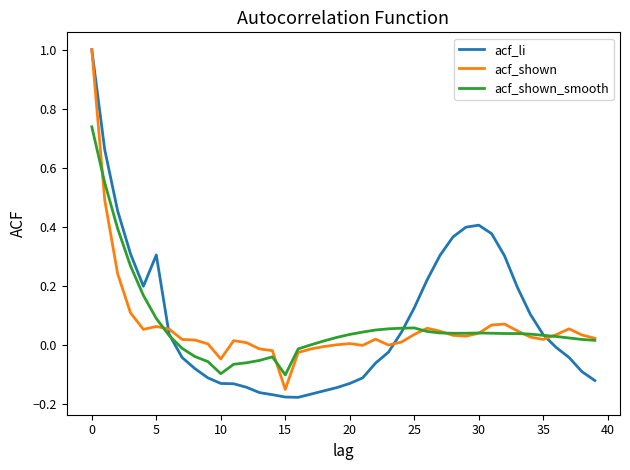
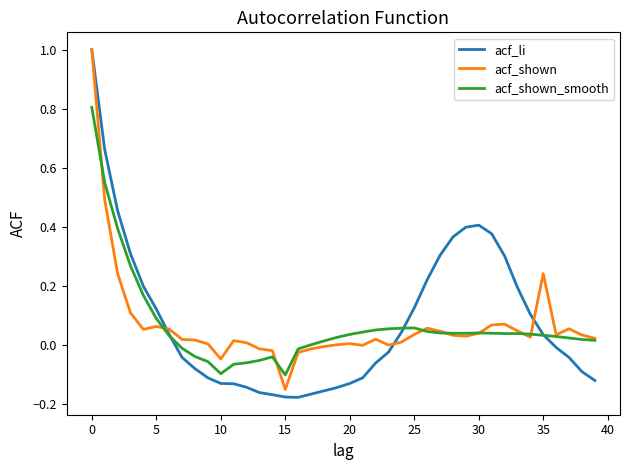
  {
    "acf_li": {
-     "5": 0.31,
+     "5": 0.12,
      "10": -0.13,
      "15": -0.18,
      "20": -0.13,
      "25": 0.13,
      "30": 0.41
    },
    "acf_shown": {
      "5": 0.06,
      "10": -0.05,
      "15": -0.15,
      "20": 0.01,
      "25": 0.04,
-     "35": 0.02
+     "35": 0.24
    },
    "acf_shown_smooth": {
-     "0": 0.74,
+     "0": 0.81,
      "5": 0.09,
      "10": -0.10,
      "15": -0.10,
      "20": 0.04,
      "25": 0.06
    }
  }
